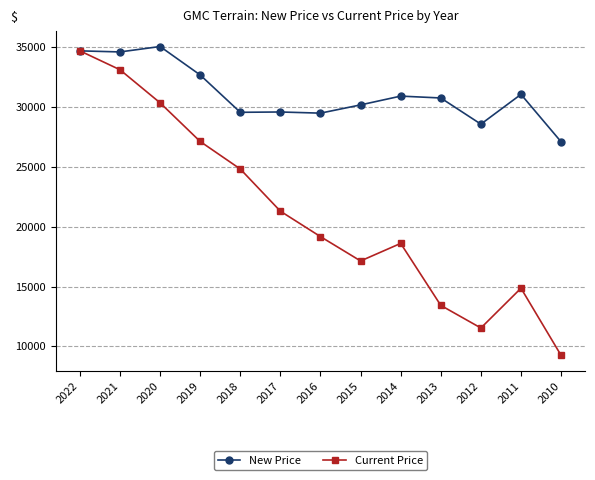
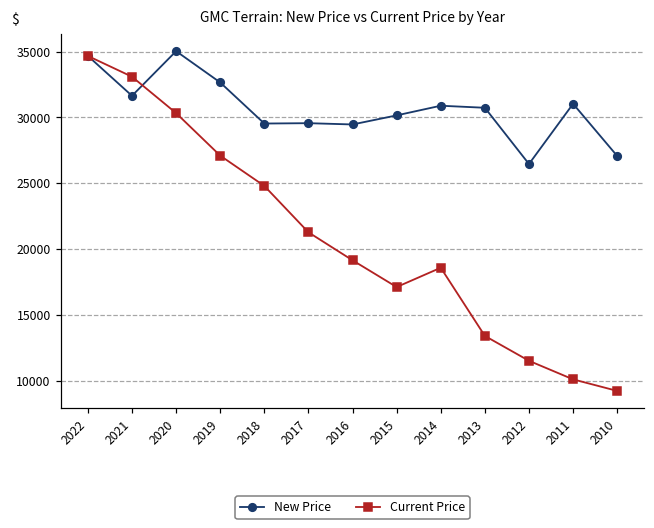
  {
    "New Price": {
-     "2021": 34600,
+     "2021": 31600,
      "2020": 35000,
      "2019": 32700,
      "2018": 29500,
      "2017": 29600,
      "2016": 29500,
      "2015": 30200,
      "2014": 30900,
      "2013": 30700,
-     "2012": 28600,
+     "2012": 26500,
      "2011": 31000,
      "2010": 27100
    },
    "Current Price": {
      "2021": 33100,
      "2020": 30300,
      "2019": 27100,
      "2018": 24800,
      "2017": 21300,
      "2016": 19200,
      "2015": 17100,
      "2014": 18600,
      "2013": 13400,
      "2012": 11500,
-     "2011": 14900,
+     "2011": 10100,
      "2010": 9300
    }
  }
